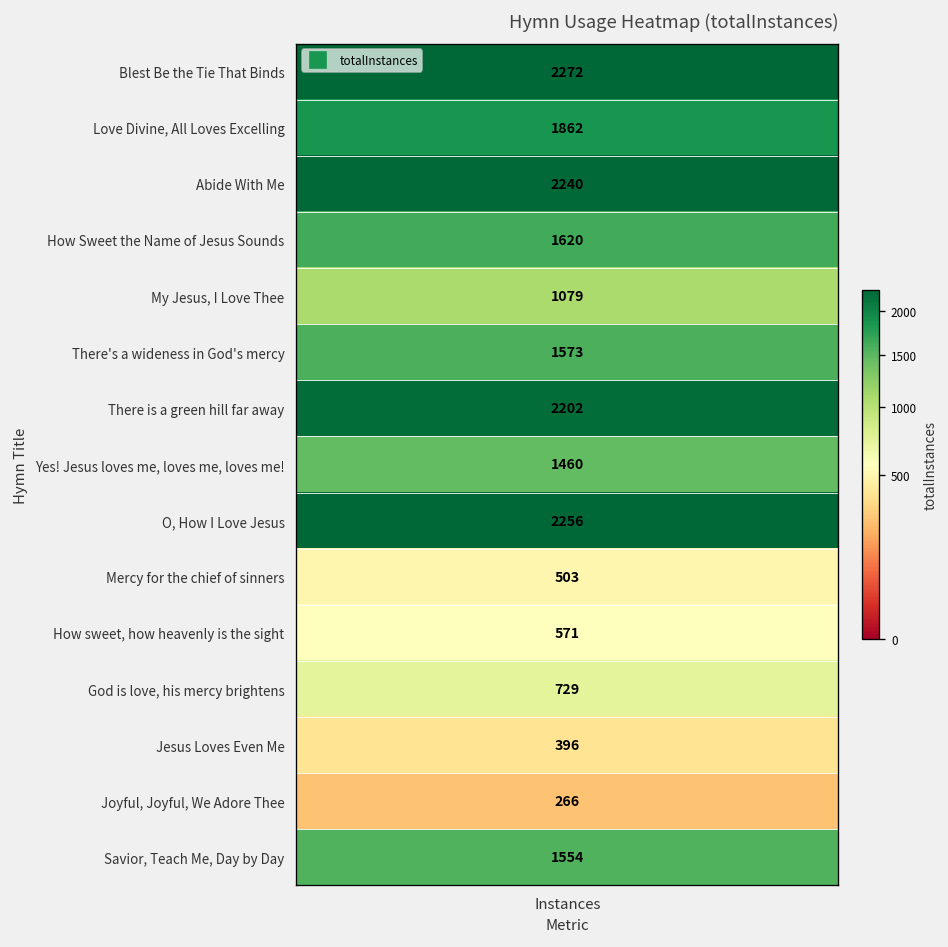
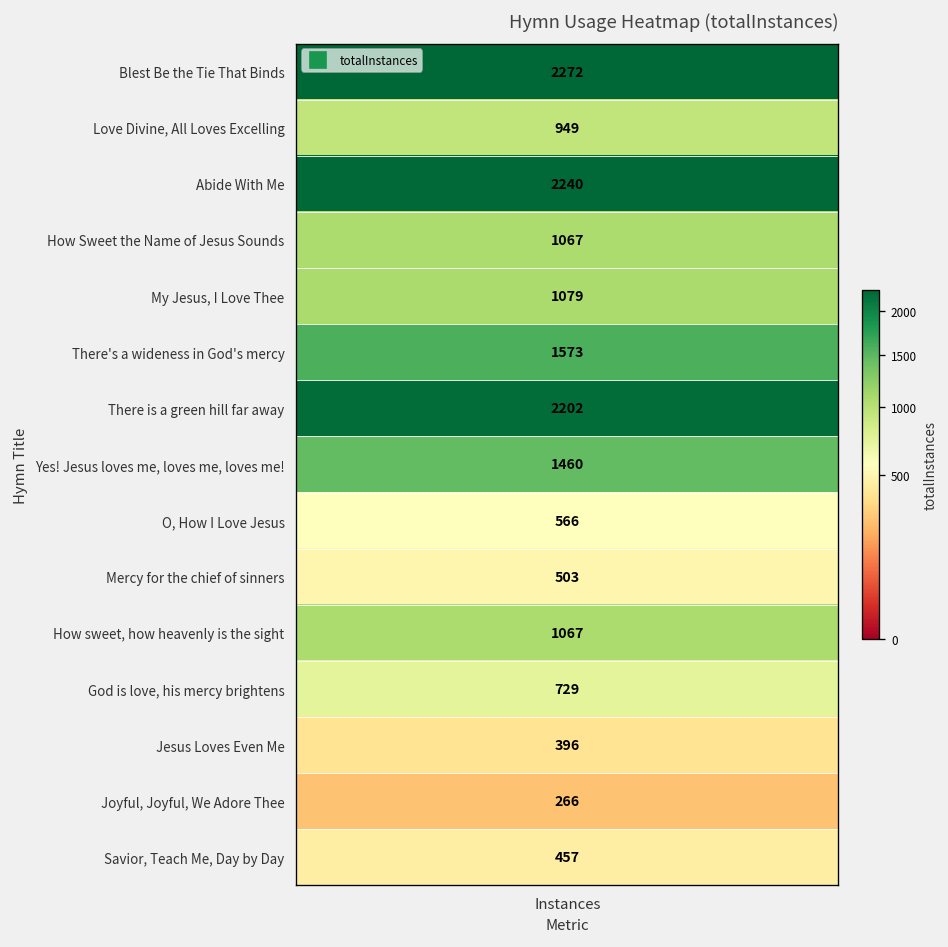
  {
    "Blest Be the Tie That Binds": {
      "Instances": 2272
    },
    "Love Divine, All Loves Excelling": {
-     "Instances": 1862
+     "Instances": 949
    },
    "Abide With Me": {
      "Instances": 2240
    },
    "How Sweet the Name of Jesus Sounds": {
-     "Instances": 1620
+     "Instances": 1067
    },
    "My Jesus, I Love Thee": {
      "Instances": 1079
    },
    "There's a wideness in God's mercy": {
      "Instances": 1573
    },
    "There is a green hill far away": {
      "Instances": 2202
    },
    "Yes! Jesus loves me, loves me, loves me!": {
      "Instances": 1460
    },
    "O, How I Love Jesus": {
-     "Instances": 2256
+     "Instances": 566
    },
    "Mercy for the chief of sinners": {
      "Instances": 503
    },
    "How sweet, how heavenly is the sight": {
-     "Instances": 571
+     "Instances": 1067
    },
    "God is love, his mercy brightens": {
      "Instances": 729
    },
    "Jesus Loves Even Me": {
      "Instances": 396
    },
    "Joyful, Joyful, We Adore Thee": {
      "Instances": 266
    },
    "Savior, Teach Me, Day by Day": {
-     "Instances": 1554
+     "Instances": 457
    }
  }
